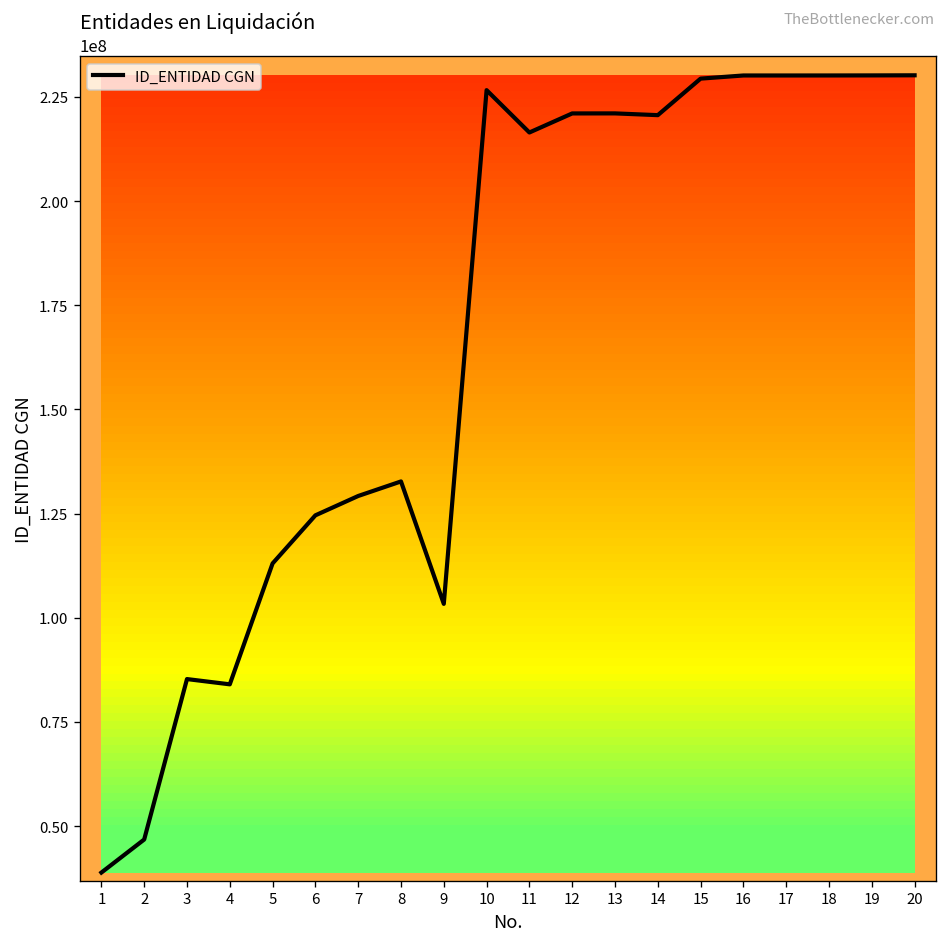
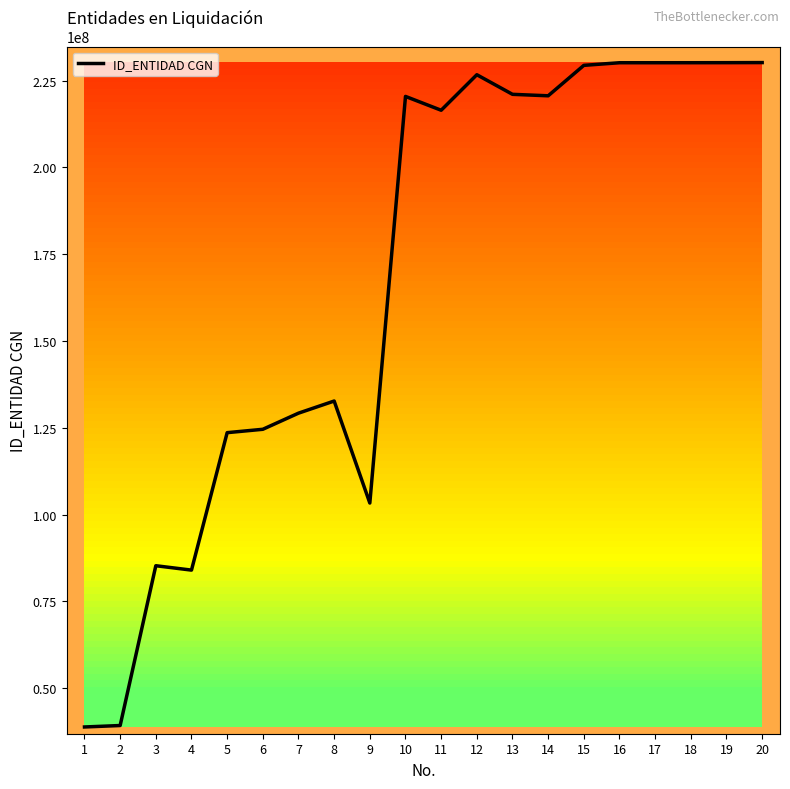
  {
    "1": 39000000,
-   "2": 47000000,
+   "2": 39000000,
    "3": 85000000,
    "4": 84000000,
-   "5": 113000000,
+   "5": 124000000,
    "6": 125000000,
    "7": 129000000,
    "8": 133000000,
    "9": 103000000,
-   "10": 227000000,
+   "10": 220000000,
    "11": 216000000,
-   "12": 221000000,
+   "12": 227000000,
    "13": 221000000,
    "14": 221000000,
    "15": 229000000,
    "16": 230000000,
    "17": 230000000,
    "18": 230000000,
    "19": 230000000,
    "20": 230000000
  }
